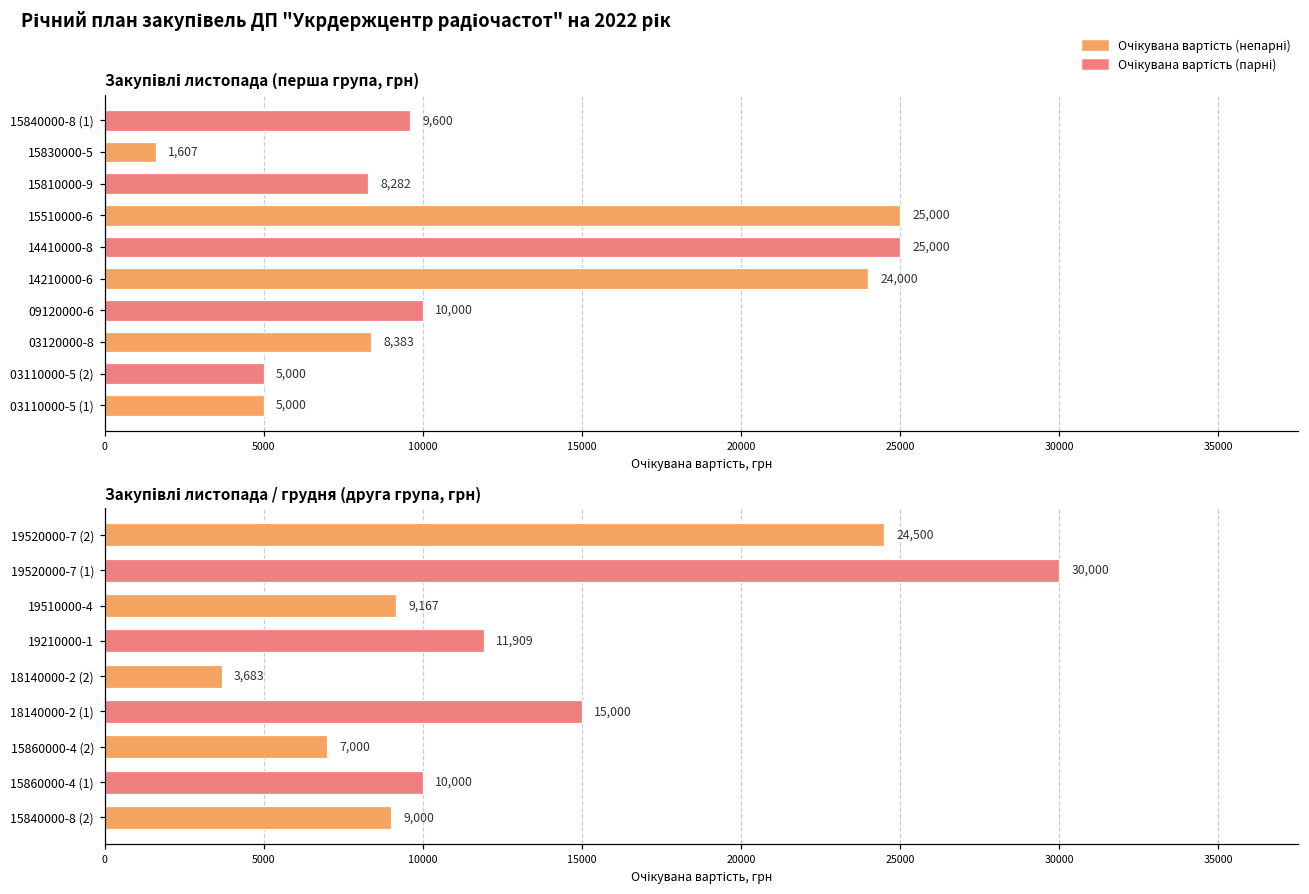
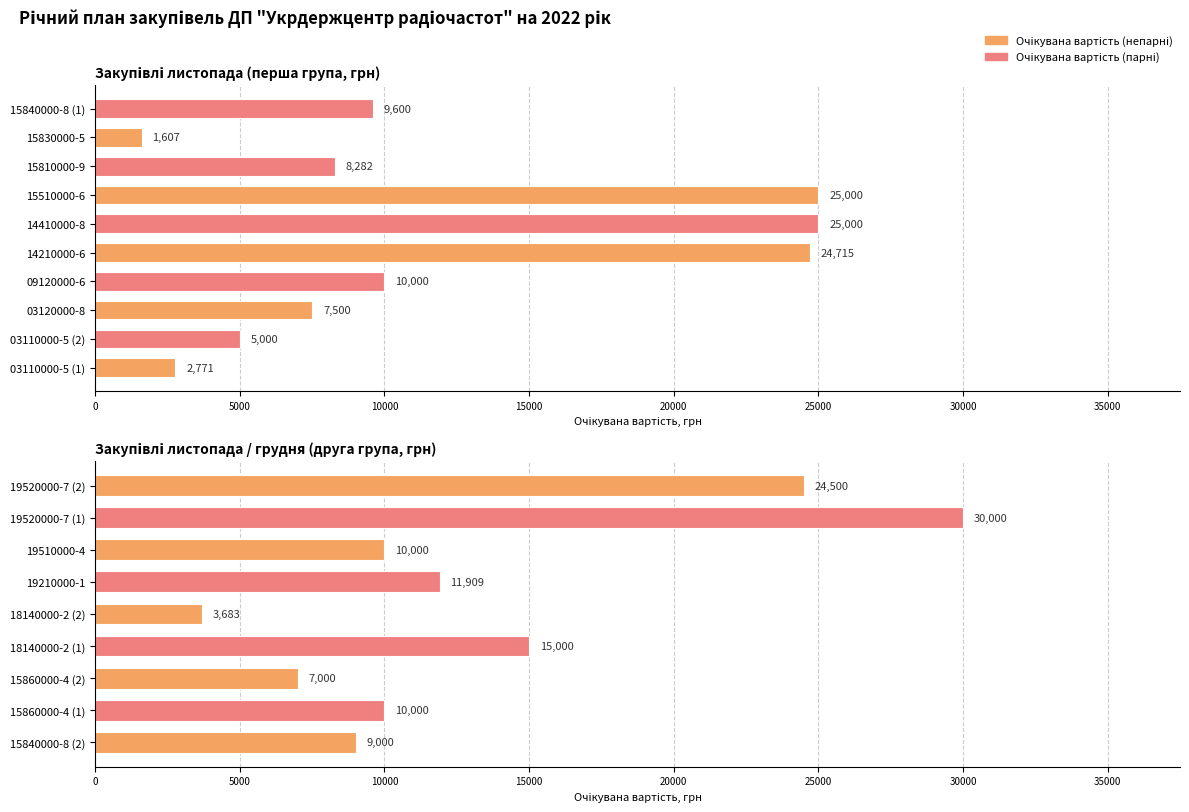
  {
    "Закупівлі листопада (перша група, грн)": {
      "15840000-8 (1)": "9,600",
      "15830000-5": "1,607",
      "15810000-9": "8,282",
      "15510000-6": "25,000",
      "14410000-8": "25,000",
-     "14210000-6": "24,000",
+     "14210000-6": "24,715",
      "09120000-6": "10,000",
-     "03120000-8": "8,383",
+     "03120000-8": "7,500",
      "03110000-5 (2)": "5,000",
-     "03110000-5 (1)": "5,000"
+     "03110000-5 (1)": "2,771"
    },
    "Закупівлі листопада / грудня (друга група, грн)": {
      "19520000-7 (2)": "24,500",
      "19520000-7 (1)": "30,000",
-     "19510000-4": "9,167",
+     "19510000-4": "10,000",
      "19210000-1": "11,909",
      "18140000-2 (2)": "3,683",
      "18140000-2 (1)": "15,000",
      "15860000-4 (2)": "7,000",
      "15860000-4 (1)": "10,000",
      "15840000-8 (2)": "9,000"
    }
  }
